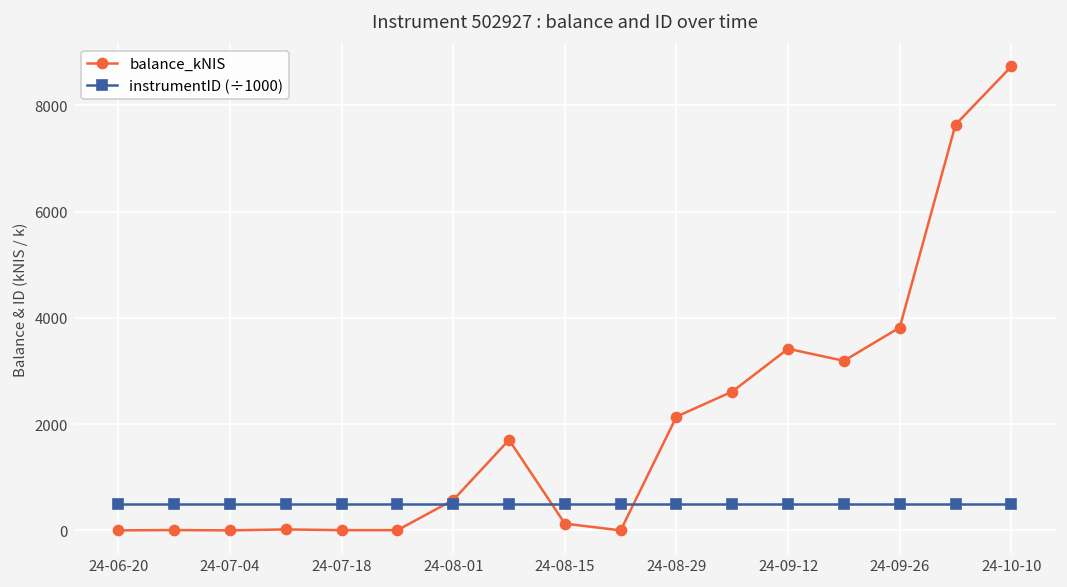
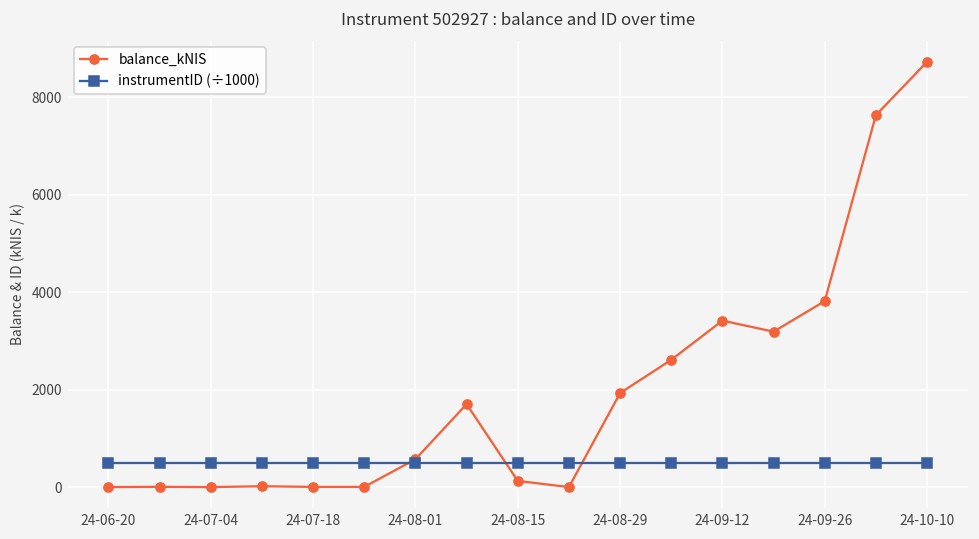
  {
    "balance_kNIS": {
      "24-06-20": 0,
      "24-07-04": 0,
      "24-07-18": 0,
      "24-08-01": 600,
      "24-08-15": 100,
-     "24-08-29": 2100,
+     "24-08-29": 1900,
      "24-09-12": 3400,
      "24-09-26": 3800,
      "24-10-10": 8700
    },
    "instrumentID (÷1000)": {
      "24-06-20": 500,
      "24-07-04": 500,
      "24-07-18": 500,
      "24-08-01": 500,
      "24-08-15": 500,
      "24-08-29": 500,
      "24-09-12": 500,
      "24-09-26": 500,
      "24-10-10": 500
    }
  }
